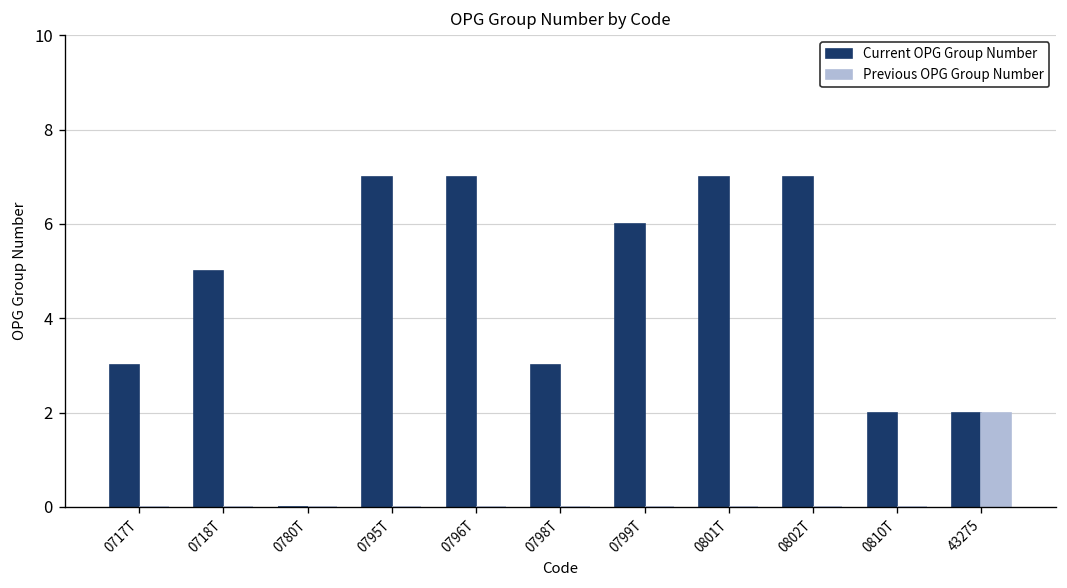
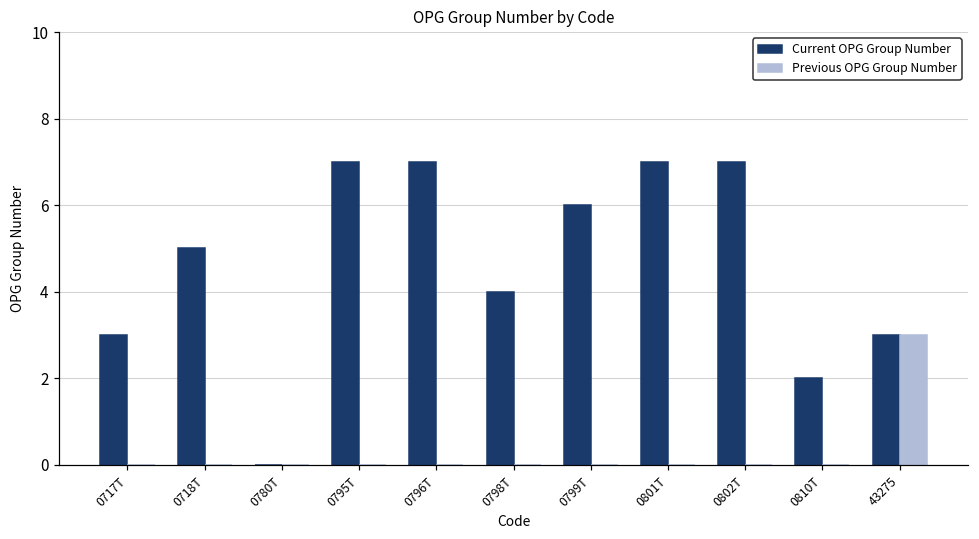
  {
    "Current OPG Group Number": {
      "0717T": 3,
      "0718T": 5,
      "0780T": 0,
      "0795T": 7,
      "0796T": 7,
-     "0798T": 3,
+     "0798T": 4,
      "0799T": 6,
      "0801T": 7,
      "0802T": 7,
      "0810T": 2,
-     "43275": 2
+     "43275": 3
    },
    "Previous OPG Group Number": {
      "0717T": 0,
      "0718T": 0,
      "0780T": 0,
      "0795T": 0,
      "0796T": 0,
      "0798T": 0,
      "0799T": 0,
      "0801T": 0,
      "0802T": 0,
      "0810T": 0,
-     "43275": 2
+     "43275": 3
    }
  }
